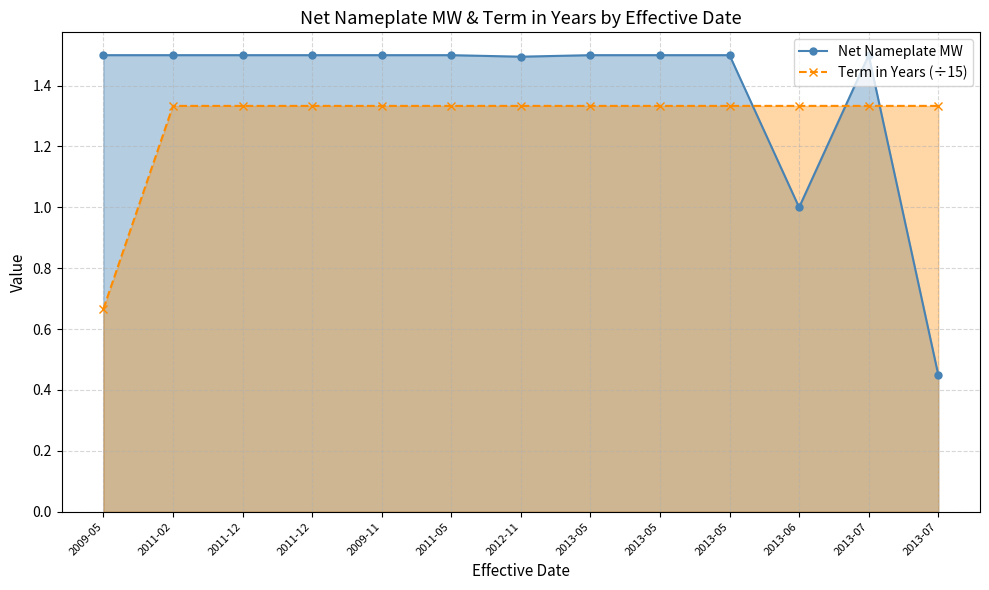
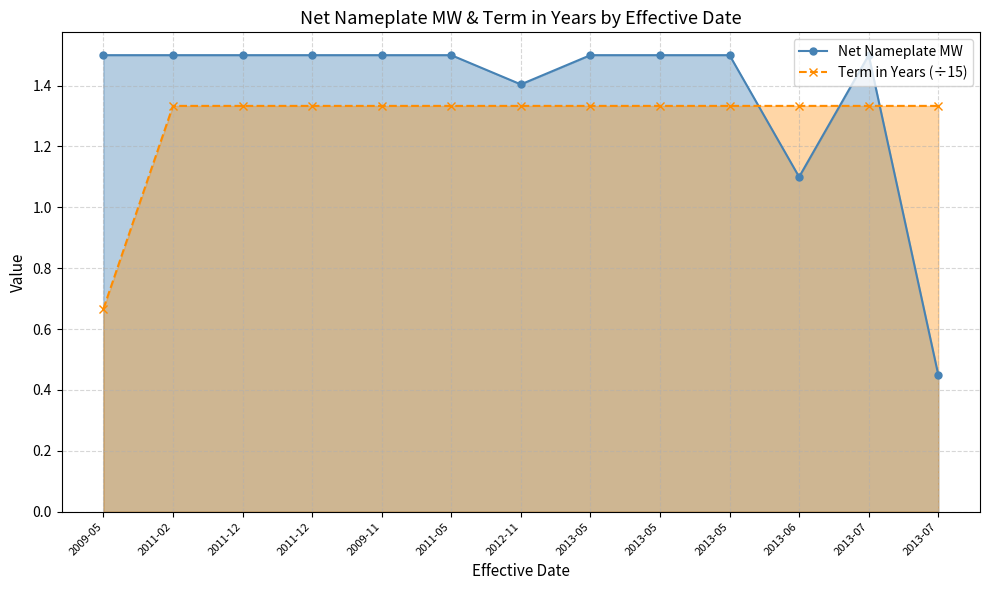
  {
    "Net Nameplate MW": {
      "2009-05": 1.50,
      "2011-02": 1.50,
      "2009-11": 1.50,
      "2011-05": 1.50,
-     "2012-11": 1.50,
-     "2013-06": 1.0
+     "2012-11": 1.40,
+     "2013-06": 1.1
    },
    "Term in Years (÷15)": {
      "2009-05": 0.67,
      "2011-02": 1.33,
      "2009-11": 1.33,
      "2011-05": 1.33,
      "2012-11": 1.33,
      "2013-06": 1.33
    }
  }
